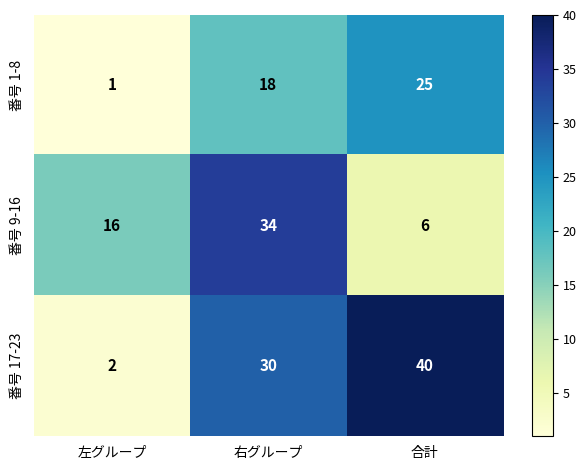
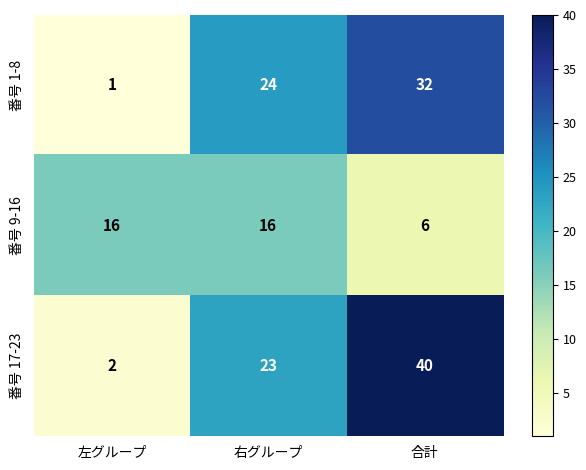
  {
    "番号 1-8": {
      "左グループ": 1,
-     "右グループ": 18,
-     "合計": 25
+     "右グループ": 24,
+     "合計": 32
    },
    "番号 9-16": {
      "左グループ": 16,
-     "右グループ": 34,
+     "右グループ": 16,
      "合計": 6
    },
    "番号 17-23": {
      "左グループ": 2,
-     "右グループ": 30,
+     "右グループ": 23,
      "合計": 40
    }
  }
